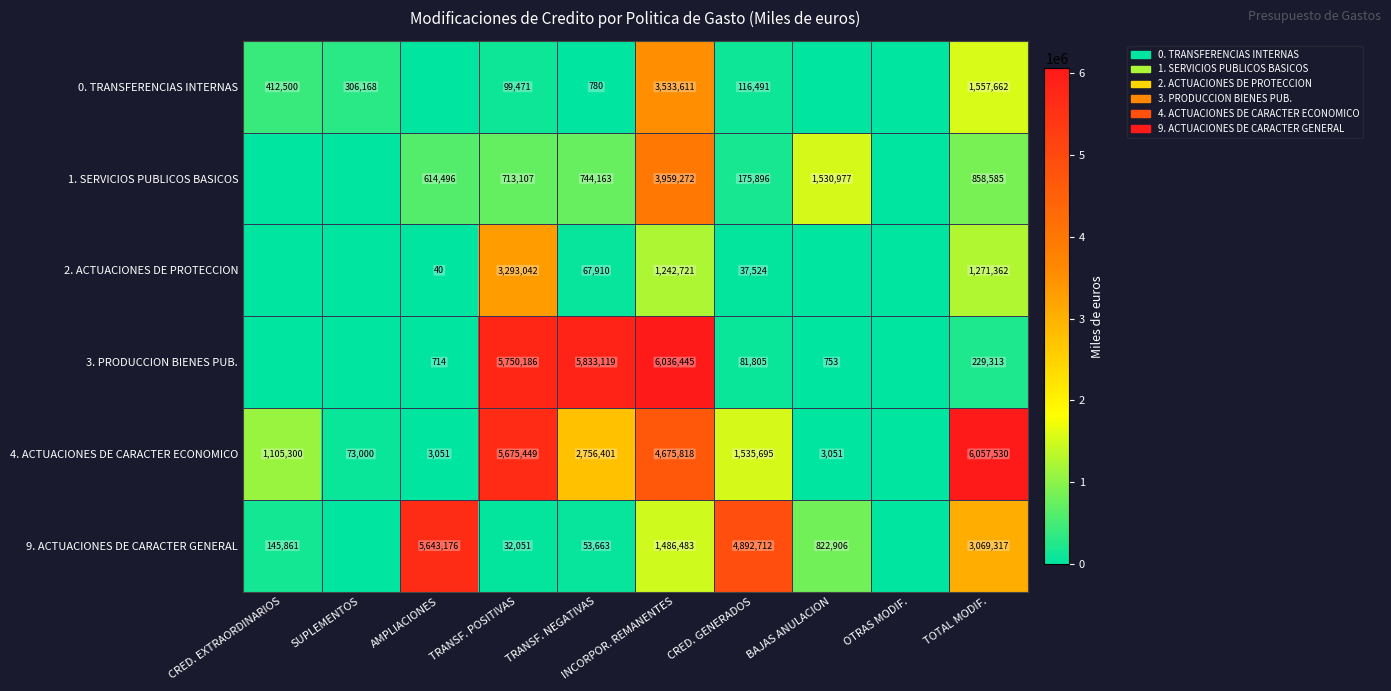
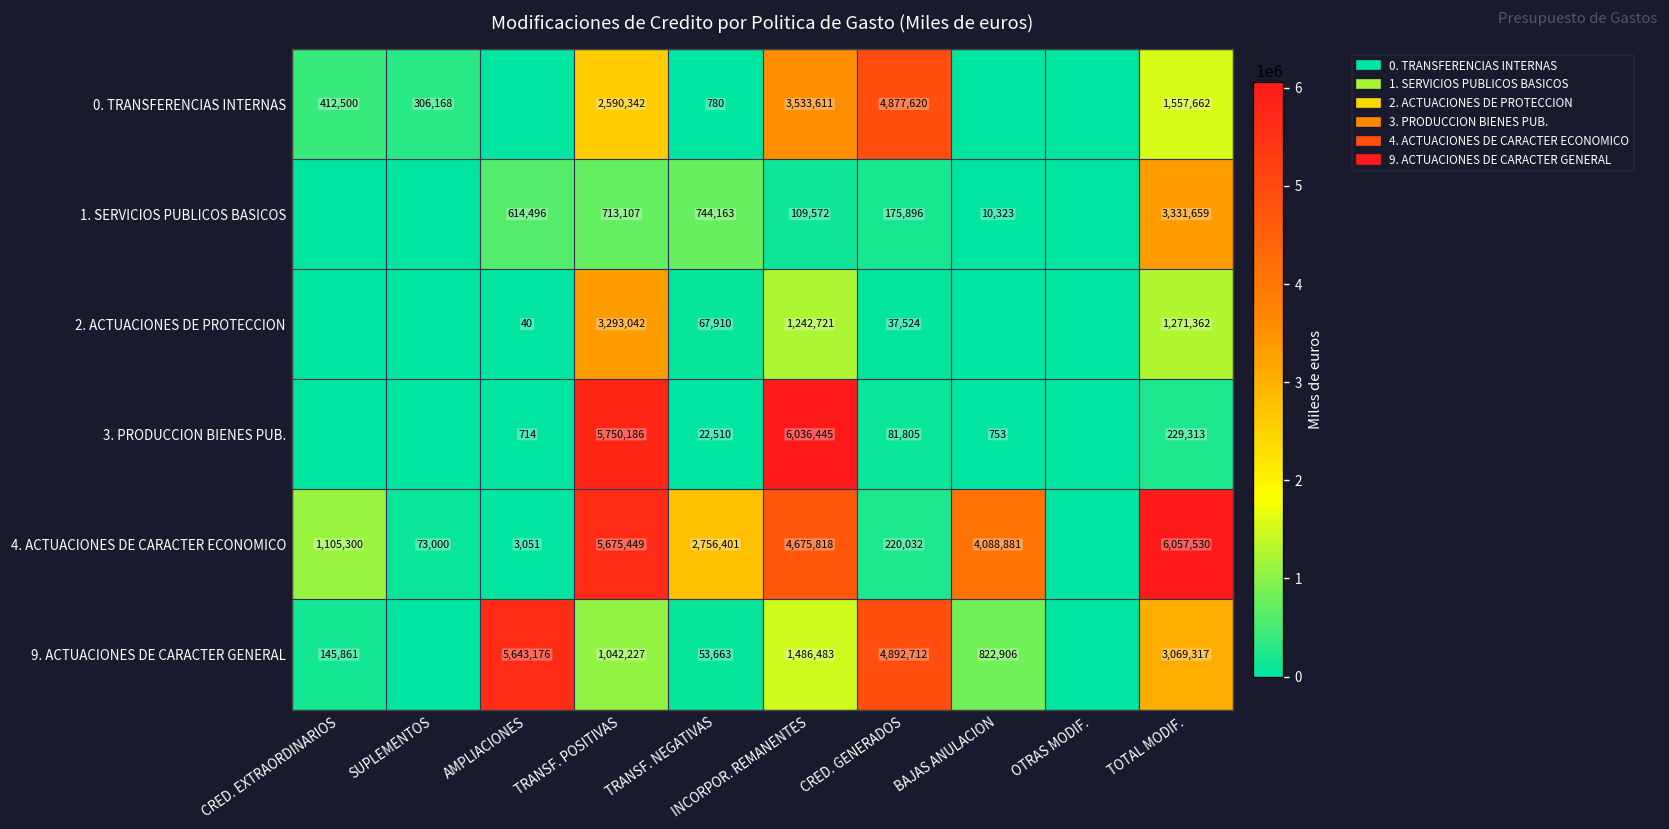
  {
    "0. TRANSFERENCIAS INTERNAS": {
-     "TRANSF. POSITIVAS": "99,471",
-     "CRED. GENERADOS": "116,491"
+     "TRANSF. POSITIVAS": "2,590,342",
+     "CRED. GENERADOS": "4,877,620"
    },
    "1. SERVICIOS PUBLICOS BASICOS": {
-     "INCORPOR. REMANENTES": "3,959,272",
-     "BAJAS ANULACION": "1,530,977",
-     "TOTAL MODIF.": "858,585"
+     "INCORPOR. REMANENTES": "109,572",
+     "BAJAS ANULACION": "10,323",
+     "TOTAL MODIF.": "3,331,659"
    },
    "3. PRODUCCION BIENES PUB.": {
-     "TRANSF. NEGATIVAS": "5,833,119"
+     "TRANSF. NEGATIVAS": "22,510"
    },
    "4. ACTUACIONES DE CARACTER ECONOMICO": {
-     "CRED. GENERADOS": "1,535,695",
-     "BAJAS ANULACION": "3,051"
+     "CRED. GENERADOS": "220,032",
+     "BAJAS ANULACION": "4,088,881"
    },
    "9. ACTUACIONES DE CARACTER GENERAL": {
-     "TRANSF. POSITIVAS": "32,051"
+     "TRANSF. POSITIVAS": "1,042,227"
    }
  }
